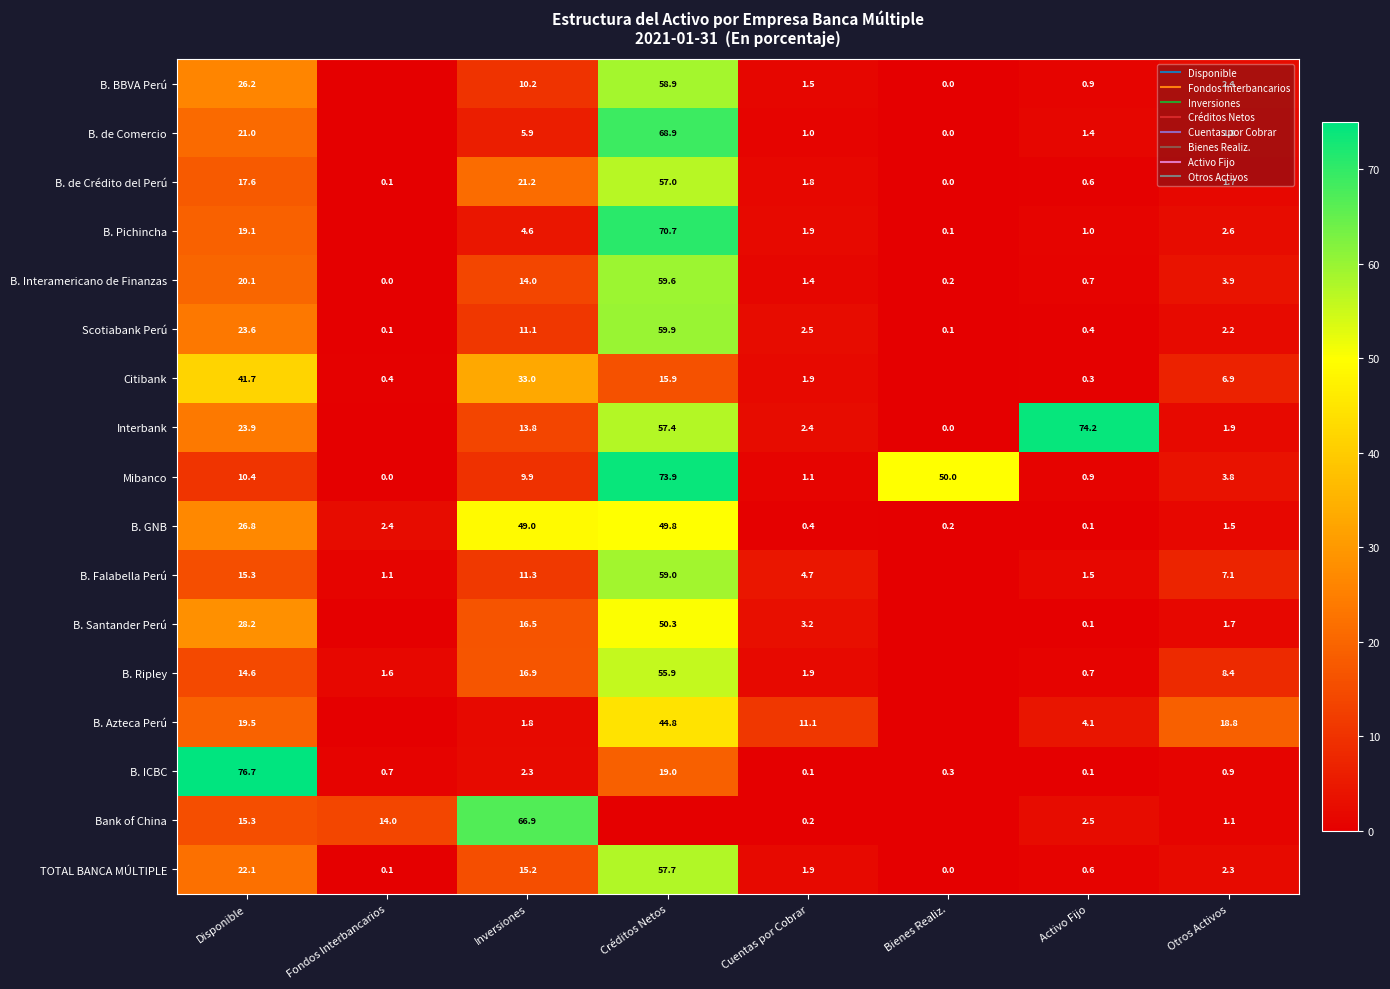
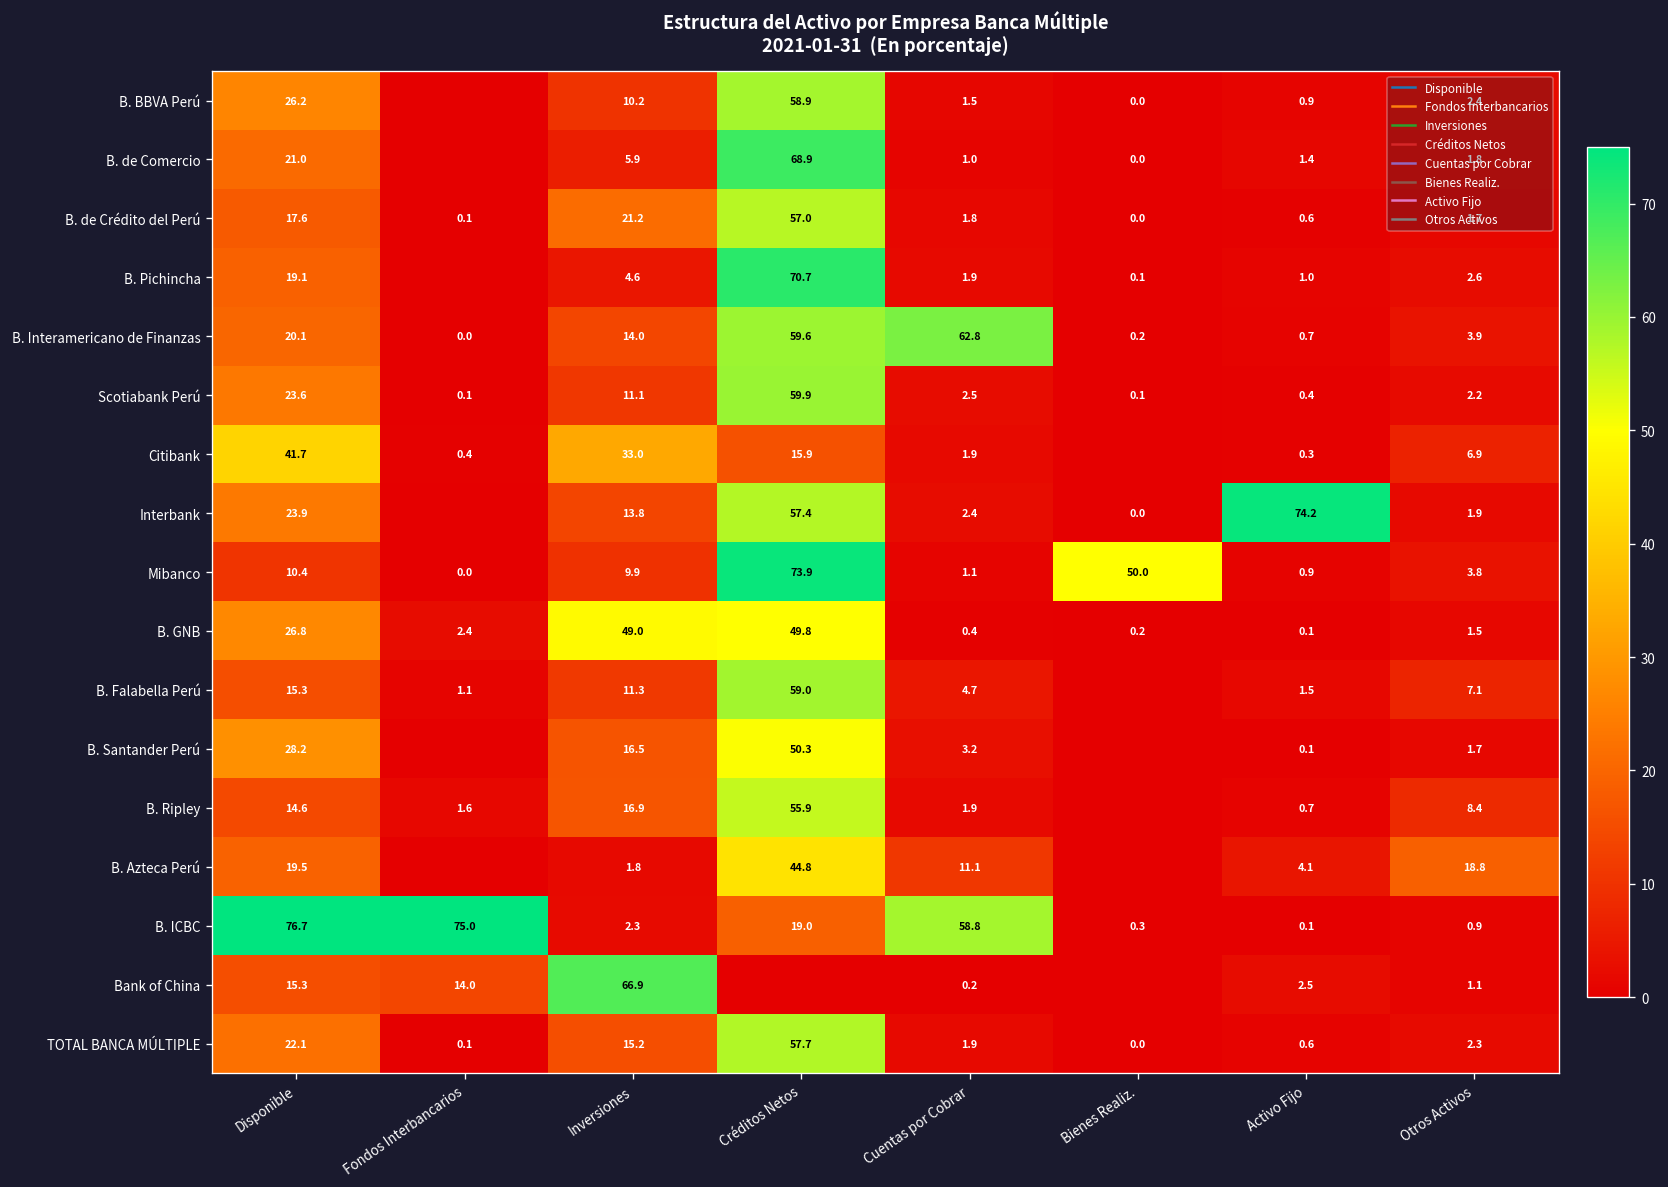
  {
    "B. BBVA Perú": {
      "Disponible": 26.2,
      "Inversiones": 10.2,
      "Créditos Netos": 58.9,
      "Cuentas por Cobrar": 1.5,
      "Bienes Realiz.": 0.0,
      "Activo Fijo": 0.9
    },
    "B. de Comercio": {
      "Disponible": 21.0,
      "Inversiones": 5.9,
      "Créditos Netos": 68.9,
      "Cuentas por Cobrar": 1.0,
      "Bienes Realiz.": 0.0,
      "Activo Fijo": 1.4
    },
    "B. de Crédito del Perú": {
      "Disponible": 17.6,
      "Fondos Interbancarios": 0.1,
      "Inversiones": 21.2,
      "Créditos Netos": 57.0,
      "Cuentas por Cobrar": 1.8,
      "Bienes Realiz.": 0.0,
      "Activo Fijo": 0.6
    },
    "B. Pichincha": {
      "Disponible": 19.1,
      "Inversiones": 4.6,
      "Créditos Netos": 70.7,
      "Cuentas por Cobrar": 1.9,
      "Bienes Realiz.": 0.1,
      "Activo Fijo": 1.0,
      "Otros Activos": 2.6
    },
    "B. Interamericano de Finanzas": {
      "Disponible": 20.1,
      "Fondos Interbancarios": 0.0,
      "Inversiones": 14.0,
      "Créditos Netos": 59.6,
-     "Cuentas por Cobrar": 1.4,
+     "Cuentas por Cobrar": 62.8,
      "Bienes Realiz.": 0.2,
      "Activo Fijo": 0.7,
      "Otros Activos": 3.9
    },
    "Scotiabank Perú": {
      "Disponible": 23.6,
      "Fondos Interbancarios": 0.1,
      "Inversiones": 11.1,
      "Créditos Netos": 59.9,
      "Cuentas por Cobrar": 2.5,
      "Bienes Realiz.": 0.1,
      "Activo Fijo": 0.4,
      "Otros Activos": 2.2
    },
    "Citibank": {
      "Disponible": 41.7,
      "Fondos Interbancarios": 0.4,
      "Inversiones": 33.0,
      "Créditos Netos": 15.9,
      "Cuentas por Cobrar": 1.9,
      "Activo Fijo": 0.3,
      "Otros Activos": 6.9
    },
    "Interbank": {
      "Disponible": 23.9,
      "Inversiones": 13.8,
      "Créditos Netos": 57.4,
      "Cuentas por Cobrar": 2.4,
      "Bienes Realiz.": 0.0,
      "Activo Fijo": 74.2,
      "Otros Activos": 1.9
    },
    "Mibanco": {
      "Disponible": 10.4,
      "Fondos Interbancarios": 0.0,
      "Inversiones": 9.9,
      "Créditos Netos": 73.9,
      "Cuentas por Cobrar": 1.1,
      "Bienes Realiz.": 50.0,
      "Activo Fijo": 0.9,
      "Otros Activos": 3.8
    },
    "B. GNB": {
      "Disponible": 26.8,
      "Fondos Interbancarios": 2.4,
      "Inversiones": 49.0,
      "Créditos Netos": 49.8,
      "Cuentas por Cobrar": 0.4,
      "Bienes Realiz.": 0.2,
      "Activo Fijo": 0.1,
      "Otros Activos": 1.5
    },
    "B. Falabella Perú": {
      "Disponible": 15.3,
      "Fondos Interbancarios": 1.1,
      "Inversiones": 11.3,
      "Créditos Netos": 59.0,
      "Cuentas por Cobrar": 4.7,
      "Activo Fijo": 1.5,
      "Otros Activos": 7.1
    },
    "B. Santander Perú": {
      "Disponible": 28.2,
      "Inversiones": 16.5,
      "Créditos Netos": 50.3,
      "Cuentas por Cobrar": 3.2,
      "Activo Fijo": 0.1,
      "Otros Activos": 1.7
    },
    "B. Ripley": {
      "Disponible": 14.6,
      "Fondos Interbancarios": 1.6,
      "Inversiones": 16.9,
      "Créditos Netos": 55.9,
      "Cuentas por Cobrar": 1.9,
      "Activo Fijo": 0.7,
      "Otros Activos": 8.4
    },
    "B. Azteca Perú": {
      "Disponible": 19.5,
      "Inversiones": 1.8,
      "Créditos Netos": 44.8,
      "Cuentas por Cobrar": 11.1,
      "Activo Fijo": 4.1,
      "Otros Activos": 18.8
    },
    "B. ICBC": {
      "Disponible": 76.7,
-     "Fondos Interbancarios": 0.7,
+     "Fondos Interbancarios": 75.0,
      "Inversiones": 2.3,
      "Créditos Netos": 19.0,
-     "Cuentas por Cobrar": 0.1,
+     "Cuentas por Cobrar": 58.8,
      "Bienes Realiz.": 0.3,
      "Activo Fijo": 0.1,
      "Otros Activos": 0.9
    },
    "Bank of China": {
      "Disponible": 15.3,
      "Fondos Interbancarios": 14.0,
      "Inversiones": 66.9,
      "Cuentas por Cobrar": 0.2,
      "Activo Fijo": 2.5,
      "Otros Activos": 1.1
    },
    "TOTAL BANCA MÚLTIPLE": {
      "Disponible": 22.1,
      "Fondos Interbancarios": 0.1,
      "Inversiones": 15.2,
      "Créditos Netos": 57.7,
      "Cuentas por Cobrar": 1.9,
      "Bienes Realiz.": 0.0,
      "Activo Fijo": 0.6,
      "Otros Activos": 2.3
    }
  }
